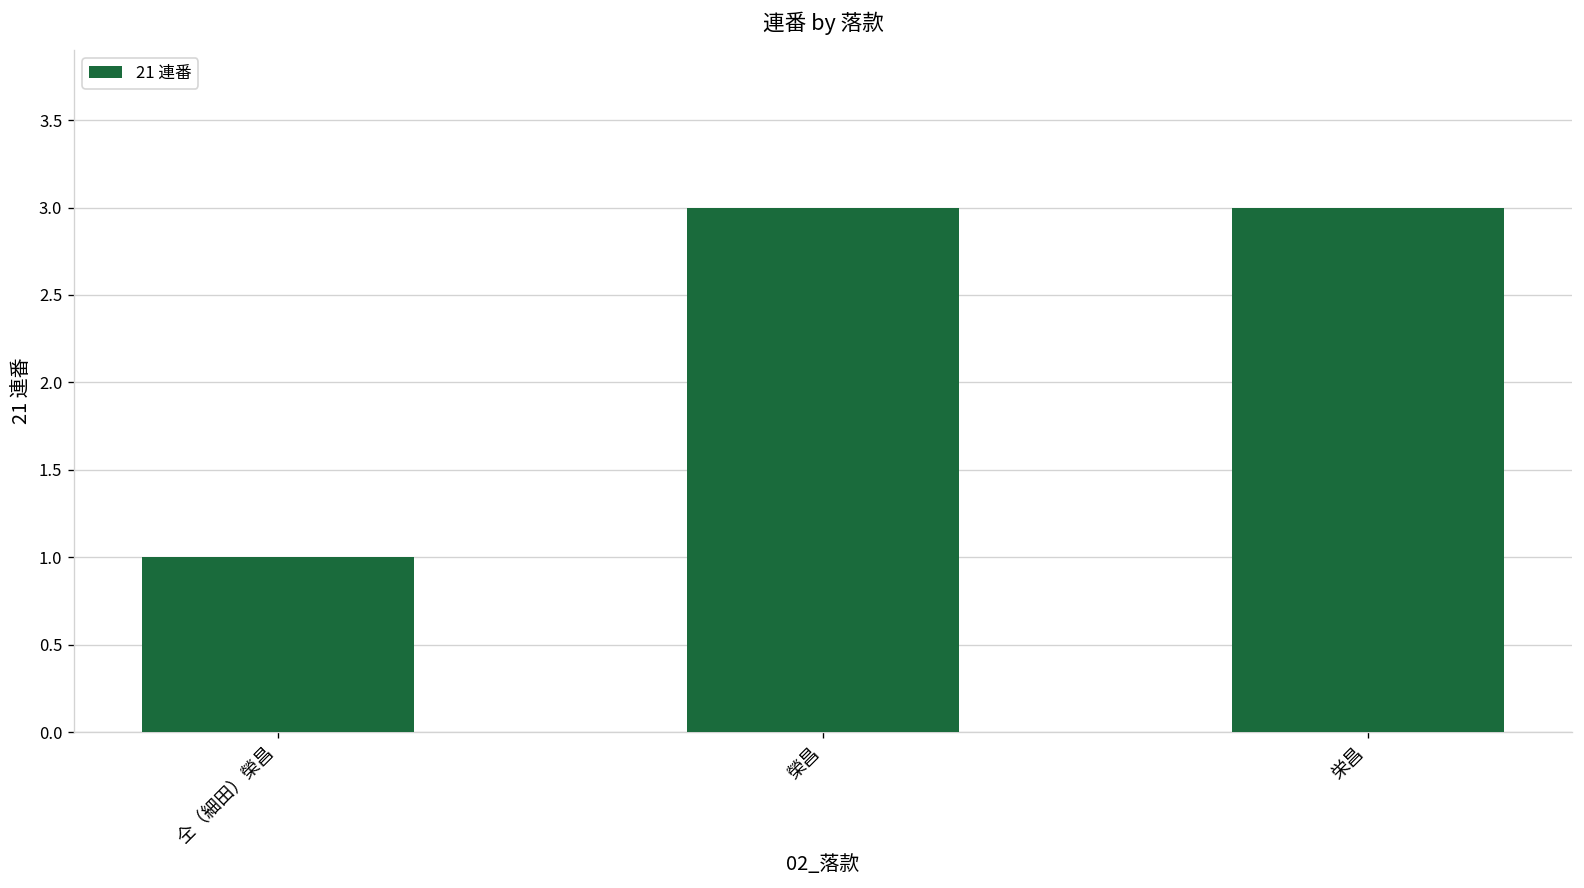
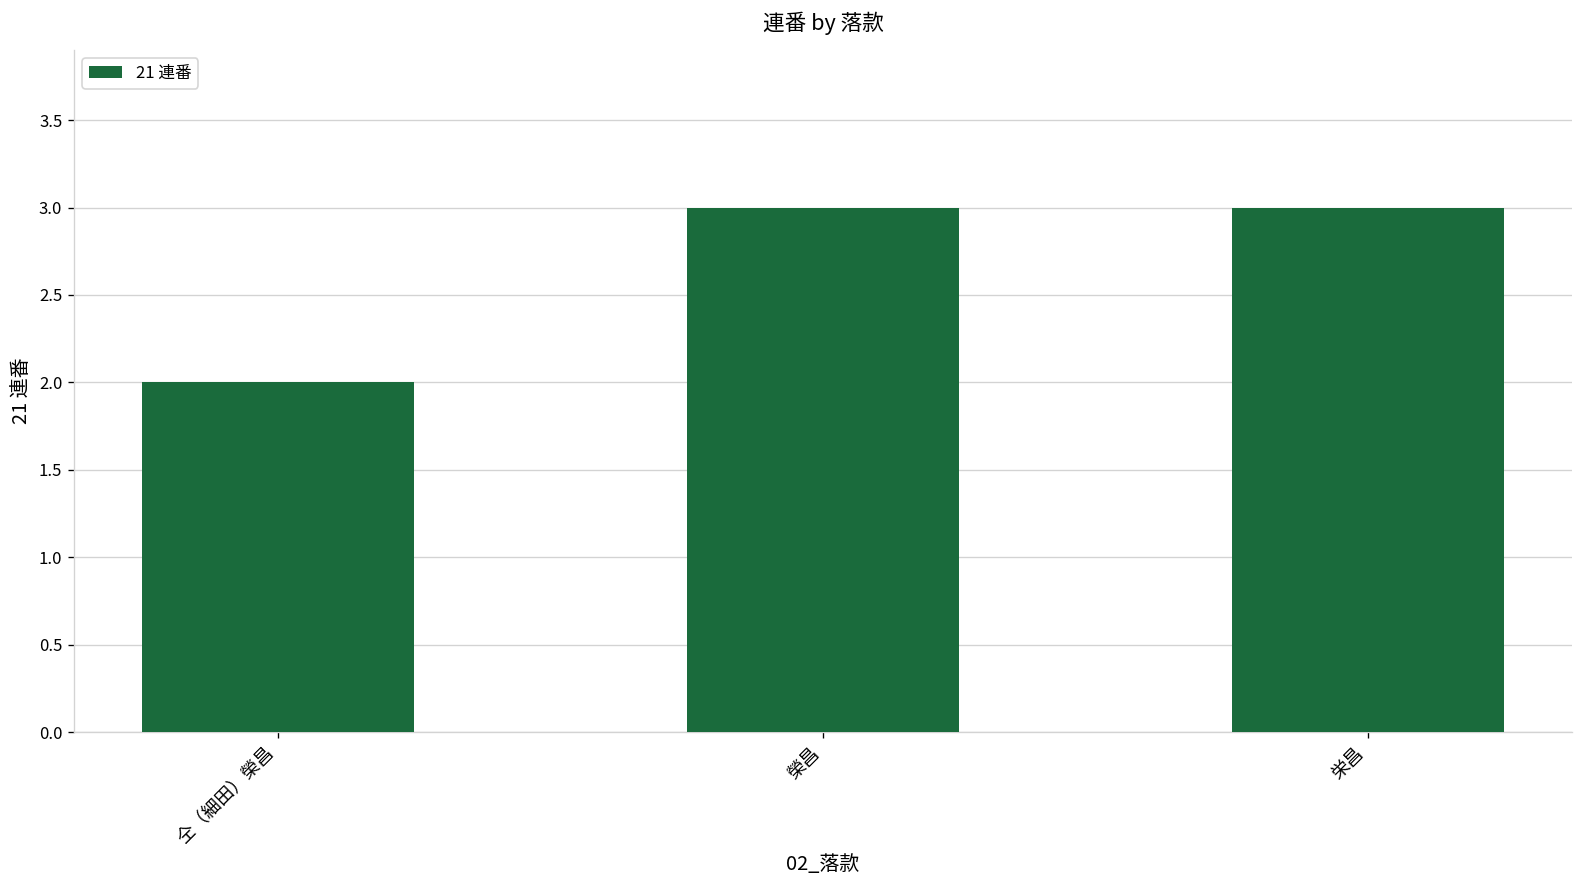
  {
-   "仝（細田）榮昌": 1,
+   "仝（細田）榮昌": 2,
    "榮昌": 3,
    "栄昌": 3
  }
